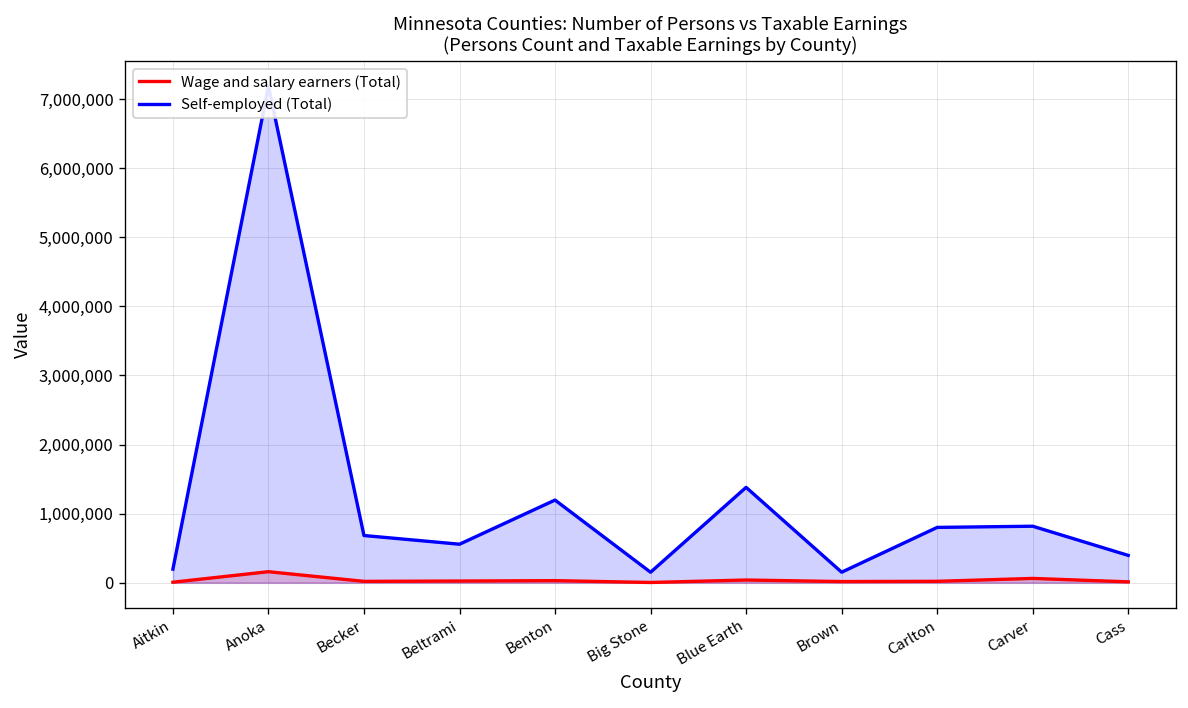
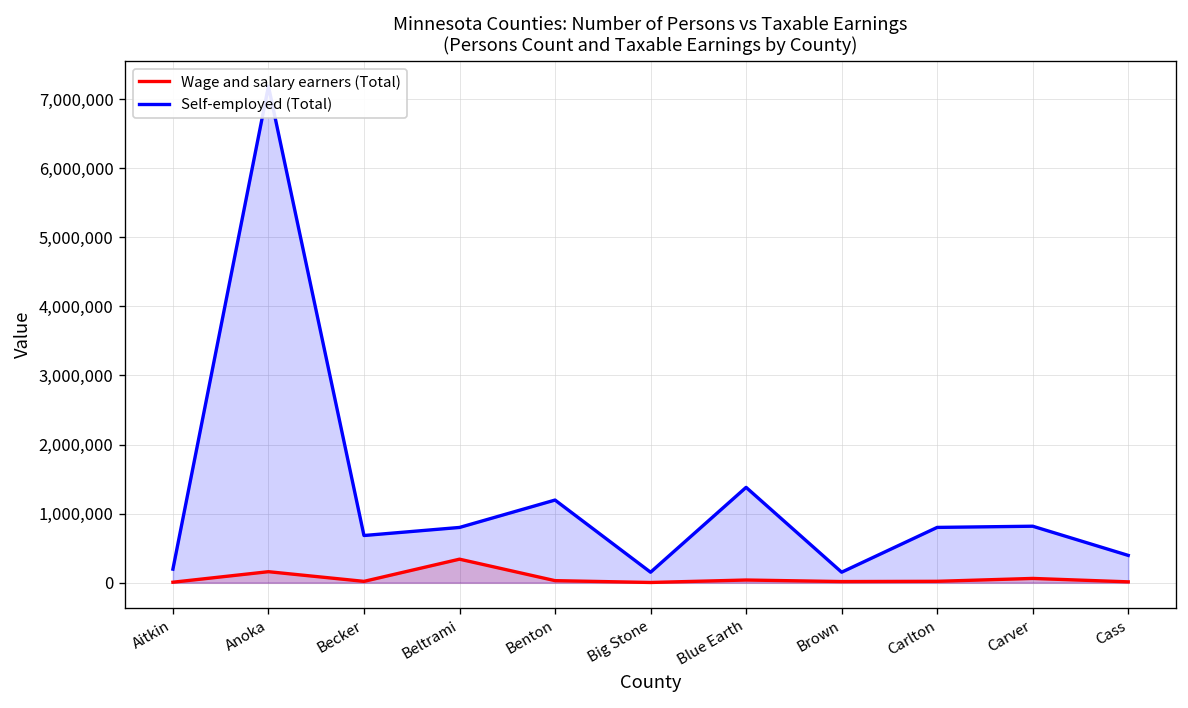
  {
    "Wage and salary earners (Total)": {
      "Aitkin": "0",
      "Anoka": "200,000",
      "Becker": "0",
-     "Beltrami": "0",
+     "Beltrami": "300,000",
      "Benton": "0",
      "Big Stone": "0",
      "Blue Earth": "0",
      "Brown": "0",
      "Carlton": "0",
      "Carver": "100,000",
      "Cass": "0"
    },
    "Self-employed (Total)": {
      "Aitkin": "200,000",
      "Becker": "700,000",
-     "Beltrami": "600,000",
+     "Beltrami": "800,000",
      "Benton": "1,200,000",
      "Big Stone": "200,000",
      "Blue Earth": "1,400,000",
      "Brown": "200,000",
      "Carlton": "800,000",
      "Carver": "800,000",
      "Cass": "400,000"
    }
  }
